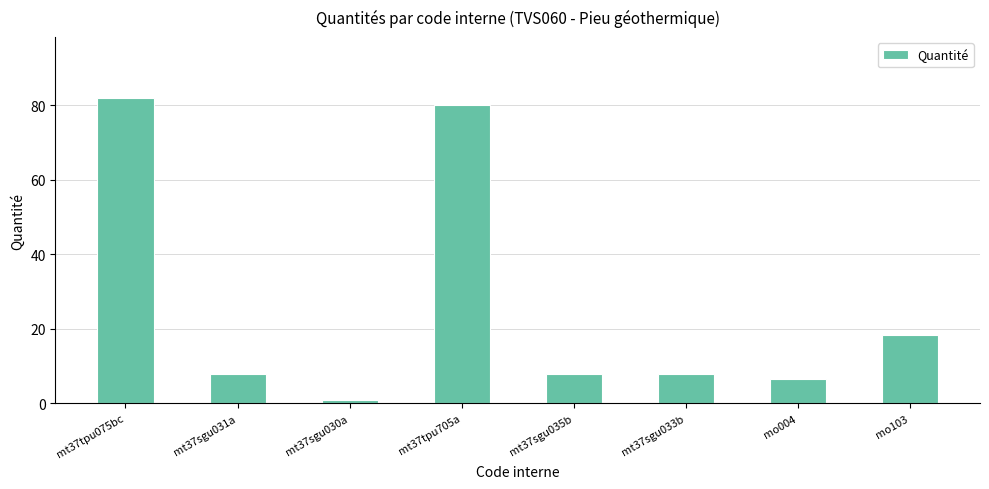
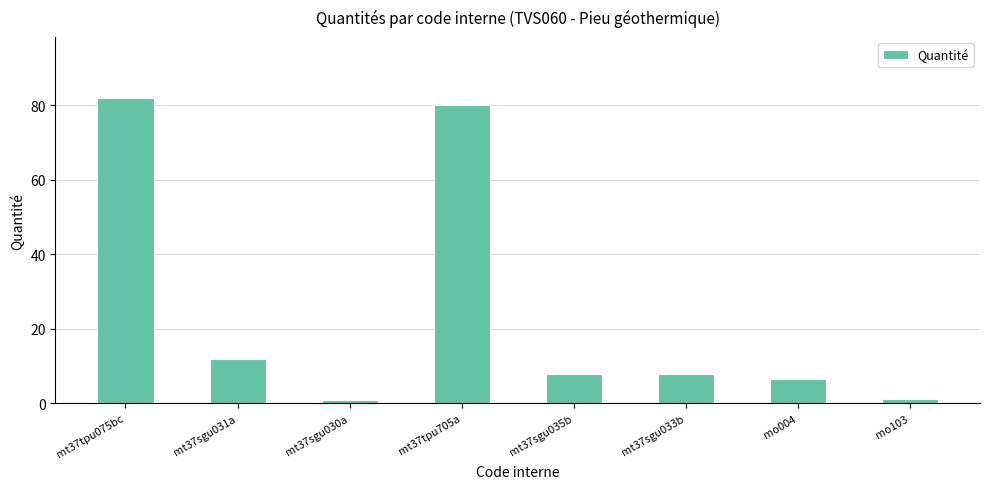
  {
    "mt37tpu075bc": 82,
-   "mt37sgu031a": 8,
+   "mt37sgu031a": 12,
    "mt37sgu030a": 1,
    "mt37tpu705a": 80,
    "mt37sgu035b": 8,
    "mt37sgu033b": 8,
    "mo004": 6,
-   "mo103": 18
+   "mo103": 1
  }
